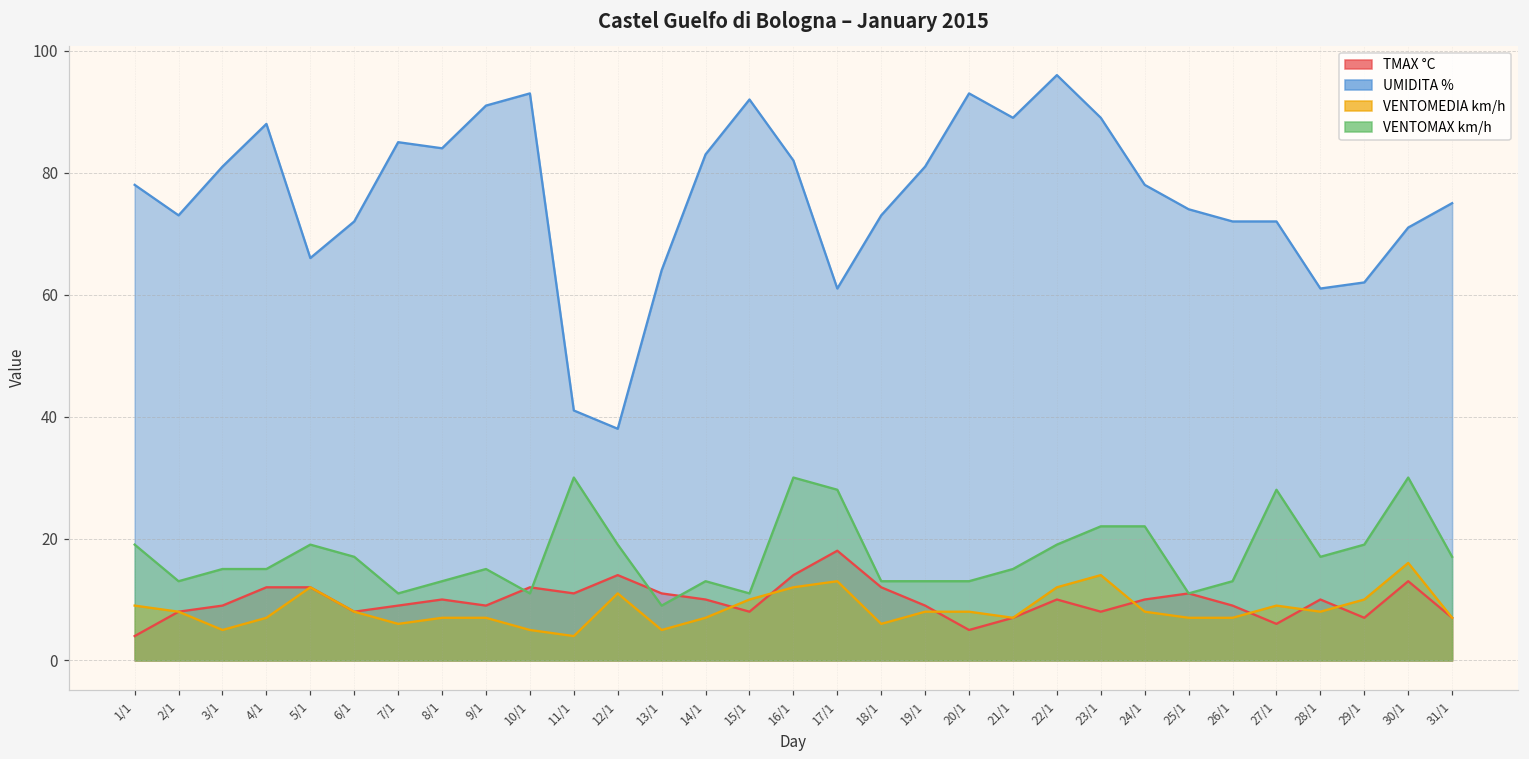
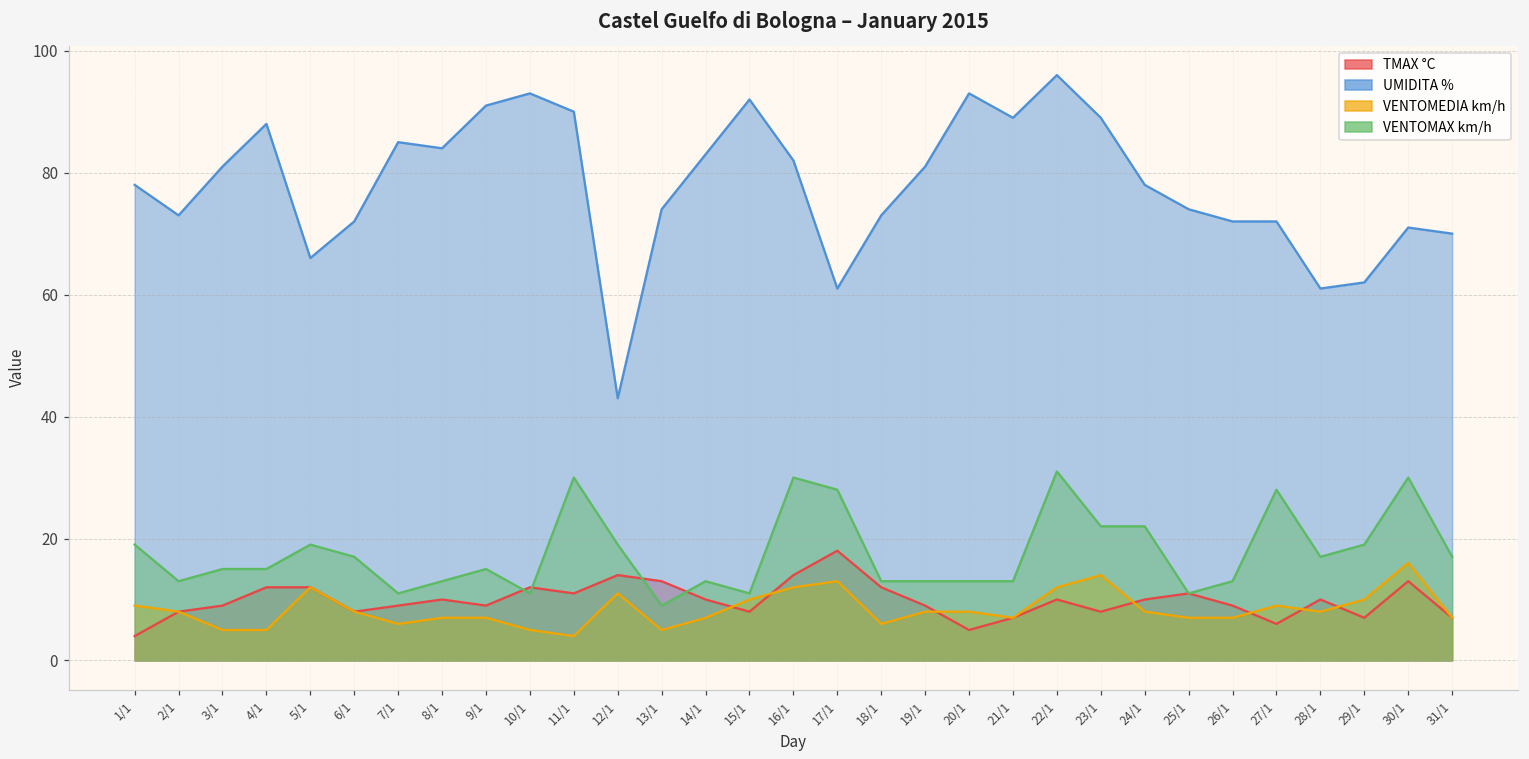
  {
    "TMAX °C": {
      "1/1": 4,
      "3/1": 9,
      "4/1": 12,
      "7/1": 9,
      "8/1": 10,
      "9/1": 9,
      "10/1": 12,
      "11/1": 11,
      "12/1": 14,
-     "13/1": 11,
+     "13/1": 13,
      "14/1": 10,
      "15/1": 8,
      "16/1": 14,
      "17/1": 18,
      "18/1": 12,
      "19/1": 9,
      "20/1": 5,
      "22/1": 10,
      "23/1": 8,
      "24/1": 10,
      "26/1": 9,
      "27/1": 6,
      "28/1": 10,
      "29/1": 7,
      "30/1": 13
    },
    "UMIDITA %": {
      "1/1": 78,
      "2/1": 73,
      "3/1": 81,
      "4/1": 88,
      "5/1": 66,
      "6/1": 72,
      "7/1": 85,
      "8/1": 84,
      "9/1": 91,
      "10/1": 93,
-     "11/1": 41,
-     "12/1": 38,
-     "13/1": 64,
+     "11/1": 90,
+     "12/1": 43,
+     "13/1": 74,
      "14/1": 83,
      "15/1": 92,
      "16/1": 82,
      "17/1": 61,
      "18/1": 73,
      "19/1": 81,
      "20/1": 93,
      "21/1": 89,
      "22/1": 96,
      "23/1": 89,
      "24/1": 78,
      "25/1": 74,
      "26/1": 72,
      "27/1": 72,
      "28/1": 61,
      "29/1": 62,
      "30/1": 71,
-     "31/1": 75
+     "31/1": 70
    },
    "VENTOMEDIA km/h": {
      "1/1": 9,
      "3/1": 5,
-     "4/1": 7,
+     "4/1": 5,
      "7/1": 6,
      "8/1": 7,
      "9/1": 7,
      "10/1": 5,
      "11/1": 4,
      "12/1": 11,
      "13/1": 5,
      "14/1": 7,
      "15/1": 10,
      "16/1": 12,
      "17/1": 13,
      "18/1": 6,
      "19/1": 8,
      "20/1": 8,
      "22/1": 12,
      "23/1": 14,
      "24/1": 8,
      "25/1": 7,
      "26/1": 7,
      "27/1": 9,
      "28/1": 8,
      "29/1": 10,
      "30/1": 16
    },
    "VENTOMAX km/h": {
      "1/1": 19,
      "2/1": 13,
      "3/1": 15,
      "4/1": 15,
      "5/1": 19,
      "6/1": 17,
      "7/1": 11,
      "8/1": 13,
      "9/1": 15,
      "10/1": 11,
      "11/1": 30,
      "12/1": 19,
      "13/1": 9,
      "14/1": 13,
      "15/1": 11,
      "16/1": 30,
      "17/1": 28,
      "18/1": 13,
      "19/1": 13,
      "20/1": 13,
-     "21/1": 15,
-     "22/1": 19,
+     "21/1": 13,
+     "22/1": 31,
      "23/1": 22,
      "24/1": 22,
      "26/1": 13,
      "27/1": 28,
      "28/1": 17,
      "29/1": 19,
      "30/1": 30,
      "31/1": 17
    }
  }
